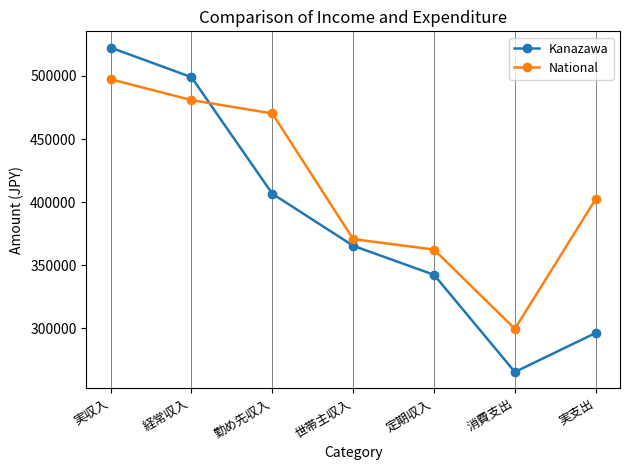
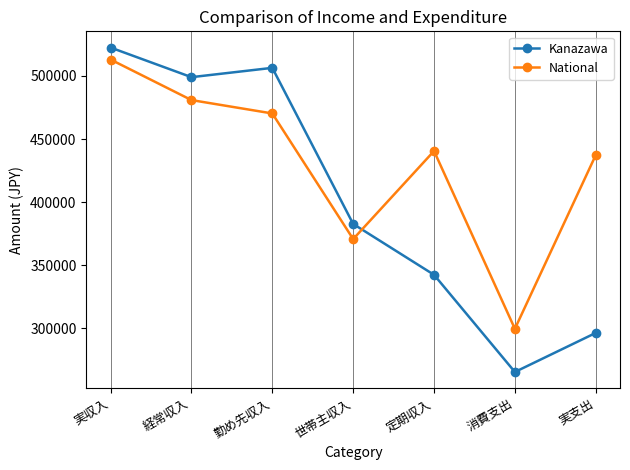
  {
    "Kanazawa": {
      "実収入": 523000,
      "経常収入": 499000,
-     "勤め先収入": 407000,
-     "世帯主収入": 365000,
+     "勤め先収入": 506000,
+     "世帯主収入": 383000,
      "定期収入": 342000,
      "消費支出": 265000,
      "実支出": 296000
    },
    "National": {
-     "実収入": 497000,
+     "実収入": 513000,
      "経常収入": 481000,
      "勤め先収入": 470000,
      "世帯主収入": 371000,
-     "定期収入": 362000,
+     "定期収入": 441000,
      "消費支出": 300000,
-     "実支出": 402000
+     "実支出": 437000
    }
  }
